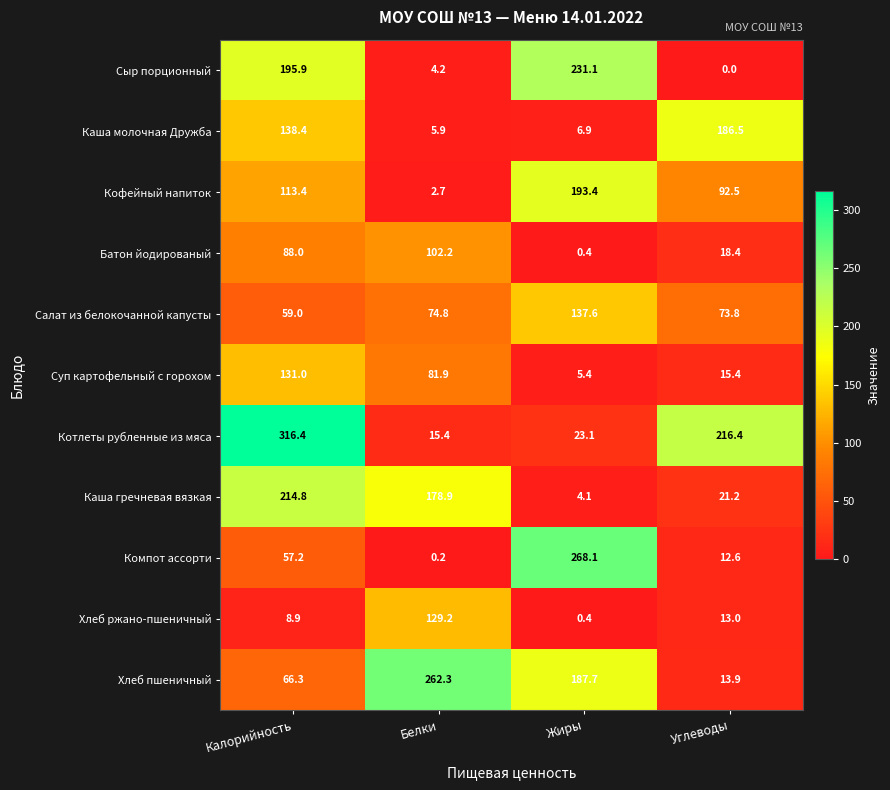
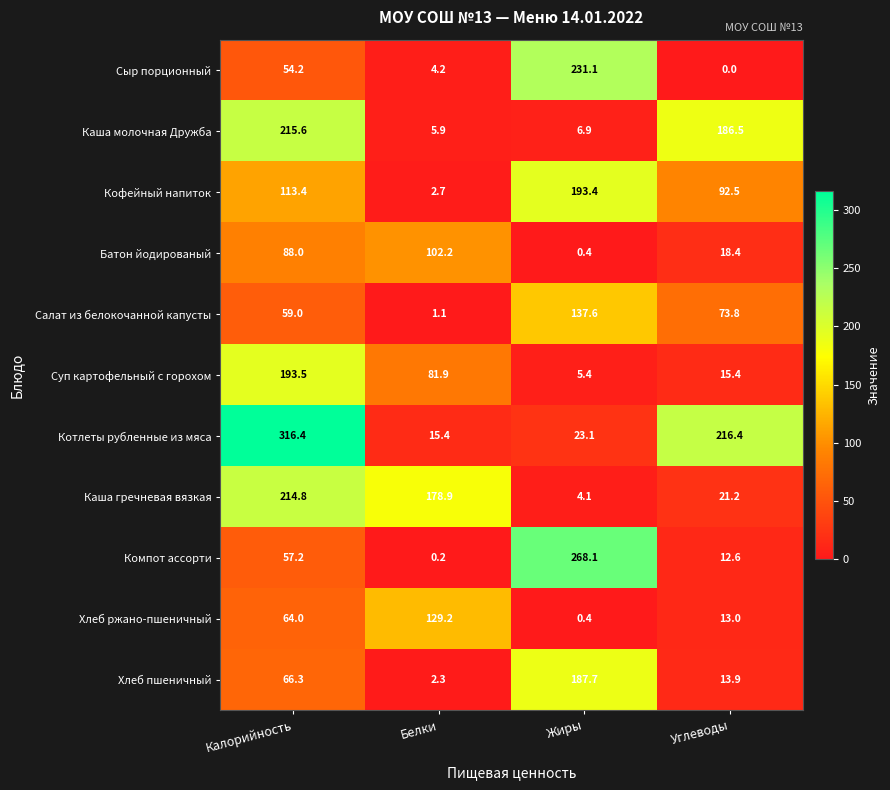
  {
    "Сыр порционный": {
-     "Калорийность": 195.9,
+     "Калорийность": 54.2,
      "Белки": 4.2,
      "Жиры": 231.1,
      "Углеводы": 0.0
    },
    "Каша молочная Дружба": {
-     "Калорийность": 138.4,
+     "Калорийность": 215.6,
      "Белки": 5.9,
      "Жиры": 6.9,
      "Углеводы": 186.5
    },
    "Кофейный напиток": {
      "Калорийность": 113.4,
      "Белки": 2.7,
      "Жиры": 193.4,
      "Углеводы": 92.5
    },
    "Батон йодированый": {
      "Калорийность": 88.0,
      "Белки": 102.2,
      "Жиры": 0.4,
      "Углеводы": 18.4
    },
    "Салат из белокочанной капусты": {
      "Калорийность": 59.0,
-     "Белки": 74.8,
+     "Белки": 1.1,
      "Жиры": 137.6,
      "Углеводы": 73.8
    },
    "Суп картофельный с горохом": {
-     "Калорийность": 131.0,
+     "Калорийность": 193.5,
      "Белки": 81.9,
      "Жиры": 5.4,
      "Углеводы": 15.4
    },
    "Котлеты рубленные из мяса": {
      "Калорийность": 316.4,
      "Белки": 15.4,
      "Жиры": 23.1,
      "Углеводы": 216.4
    },
    "Каша гречневая вязкая": {
      "Калорийность": 214.8,
      "Белки": 178.9,
      "Жиры": 4.1,
      "Углеводы": 21.2
    },
    "Компот ассорти": {
      "Калорийность": 57.2,
      "Белки": 0.2,
      "Жиры": 268.1,
      "Углеводы": 12.6
    },
    "Хлеб ржано-пшеничный": {
-     "Калорийность": 8.9,
+     "Калорийность": 64.0,
      "Белки": 129.2,
      "Жиры": 0.4,
      "Углеводы": 13.0
    },
    "Хлеб пшеничный": {
      "Калорийность": 66.3,
-     "Белки": 262.3,
+     "Белки": 2.3,
      "Жиры": 187.7,
      "Углеводы": 13.9
    }
  }
